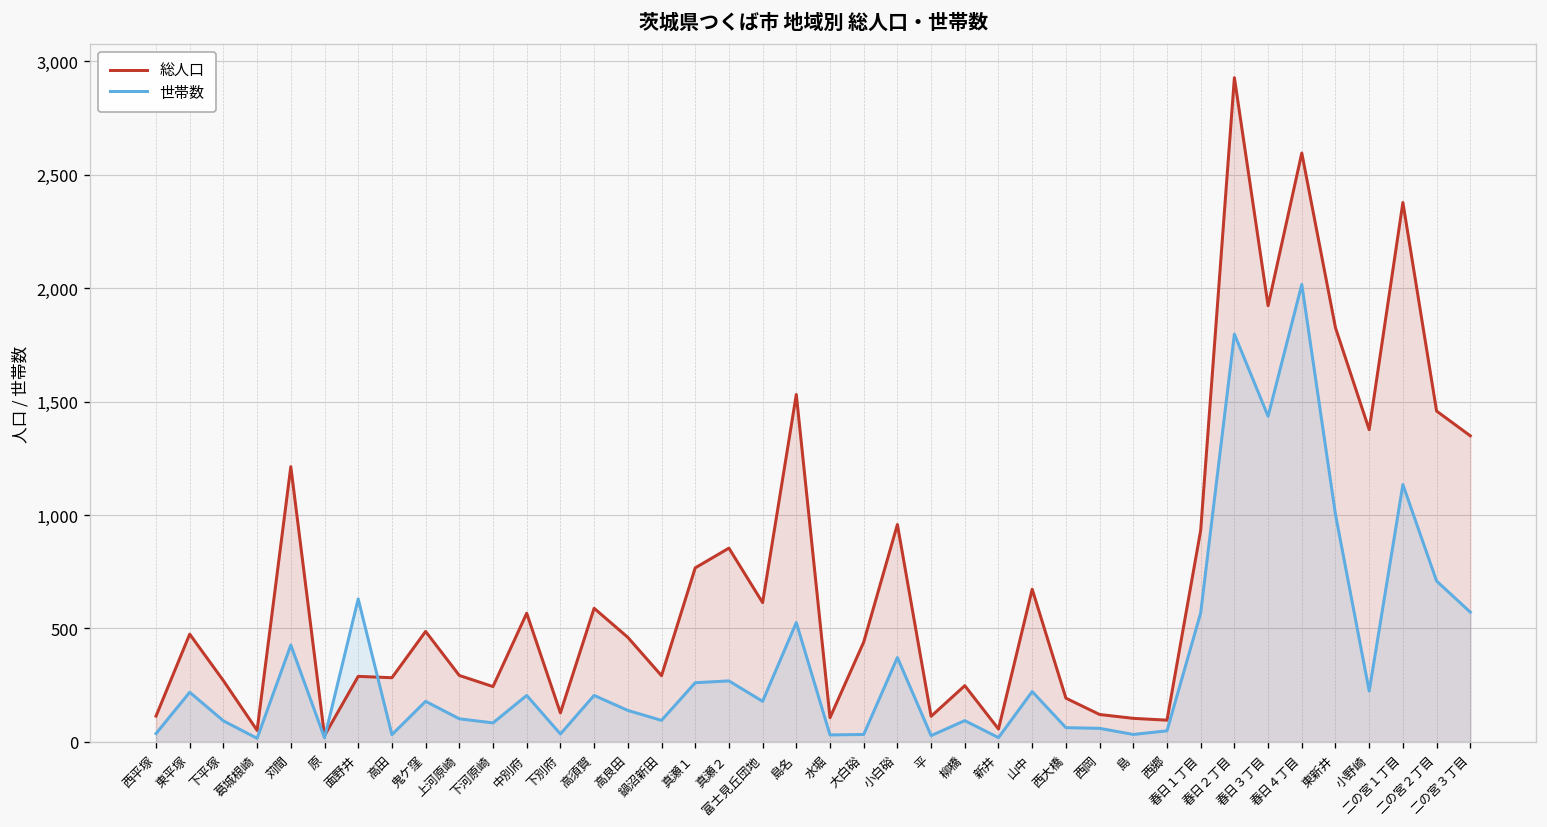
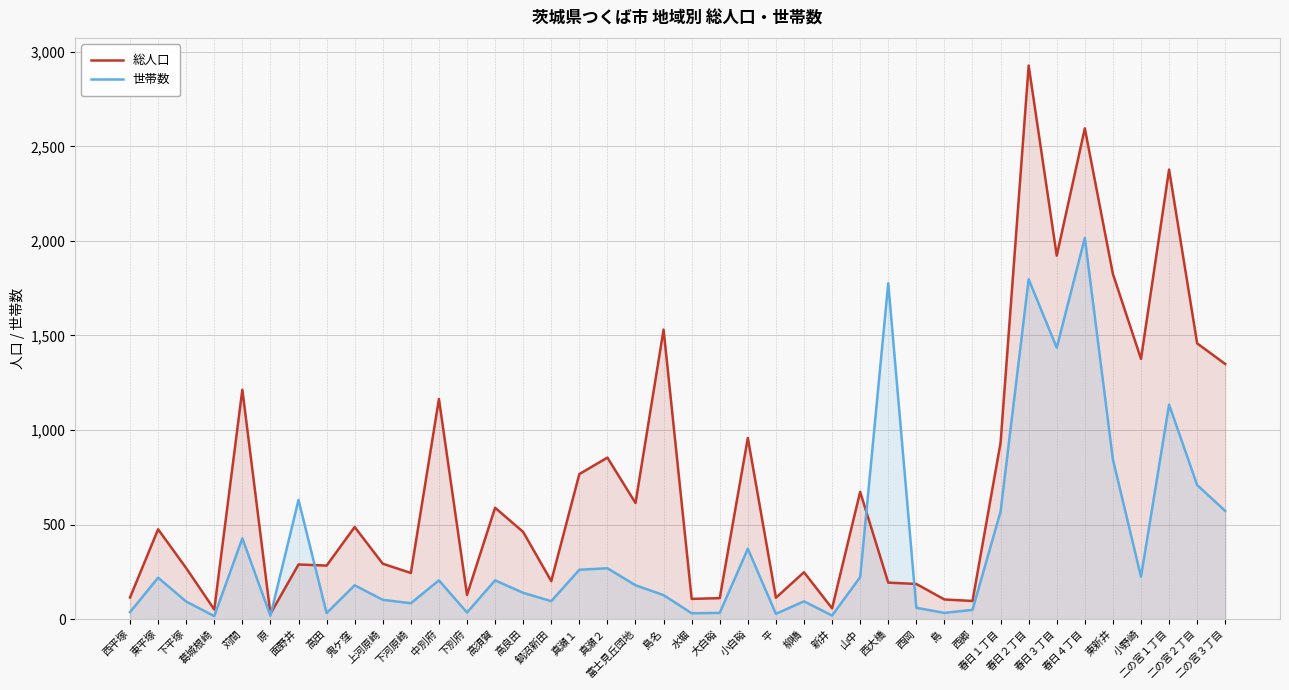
  {
    "総人口": {
      "西平塚": "110",
      "東平塚": "480",
      "下平塚": "270",
      "葛城根崎": "50",
      "苅間": "1,210",
      "面野井": "290",
      "高田": "280",
      "鬼ケ窪": "490",
      "上河原崎": "290",
      "下河原崎": "240",
-     "中別府": "570",
+     "中別府": "1,160",
      "下別府": "130",
      "高須賀": "590",
      "高良田": "460",
-     "鍋沼新田": "290",
+     "鍋沼新田": "200",
      "真瀬１": "770",
      "真瀬２": "850",
      "富士見丘団地": "610",
      "島名": "1,530",
      "水堀": "110",
-     "大白硲": "440",
+     "大白硲": "110",
      "小白硲": "960",
      "平": "110",
      "柳橋": "250",
      "新井": "60",
      "山中": "670",
      "西大橋": "190",
-     "西岡": "120",
+     "西岡": "190",
      "島": "100",
      "西郷": "100",
      "春日１丁目": "930",
      "春日２丁目": "2,930",
      "春日３丁目": "1,920",
      "春日４丁目": "2,600",
      "東新井": "1,830",
      "小野崎": "1,380",
      "二の宮１丁目": "2,380",
      "二の宮２丁目": "1,460",
      "二の宮３丁目": "1,350"
    },
    "世帯数": {
      "西平塚": "40",
      "東平塚": "220",
      "下平塚": "90",
      "葛城根崎": "20",
      "苅間": "430",
      "面野井": "630",
      "高田": "30",
      "鬼ケ窪": "180",
      "上河原崎": "100",
      "下河原崎": "80",
      "中別府": "210",
      "下別府": "40",
      "高須賀": "210",
      "高良田": "140",
      "鍋沼新田": "100",
      "真瀬１": "260",
      "真瀬２": "270",
      "富士見丘団地": "180",
-     "島名": "530",
+     "島名": "130",
      "水堀": "30",
      "大白硲": "30",
      "小白硲": "370",
      "平": "30",
      "柳橋": "90",
      "新井": "20",
      "山中": "220",
-     "西大橋": "60",
+     "西大橋": "1,780",
      "西岡": "60",
      "島": "30",
      "西郷": "50",
      "春日１丁目": "570",
      "春日２丁目": "1,800",
      "春日３丁目": "1,440",
      "春日４丁目": "2,020",
-     "東新井": "1,000",
+     "東新井": "840",
      "小野崎": "220",
      "二の宮１丁目": "1,130",
      "二の宮２丁目": "710",
      "二の宮３丁目": "570"
    }
  }
